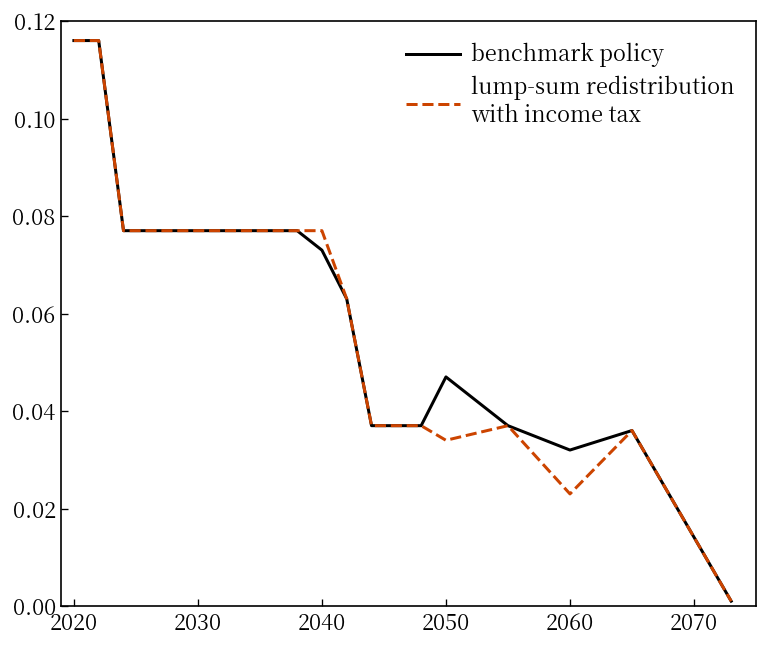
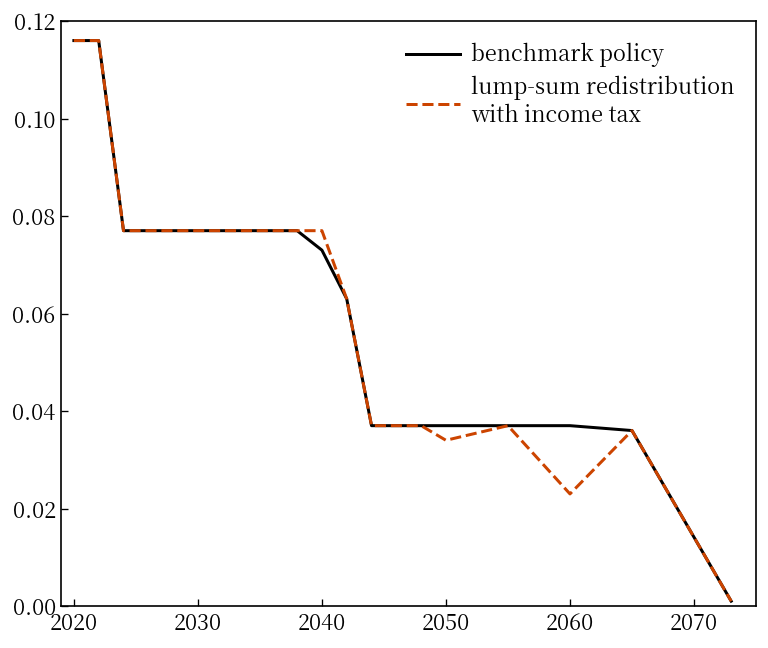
  {
    "benchmark policy": {
      "2040": 0.073,
-     "2050": 0.047,
-     "2060": 0.032
+     "2050": 0.037,
+     "2060": 0.037
    },
    "lump-sum redistribution with income tax": {
      "2040": 0.077,
      "2050": 0.034,
      "2060": 0.023
    }
  }
